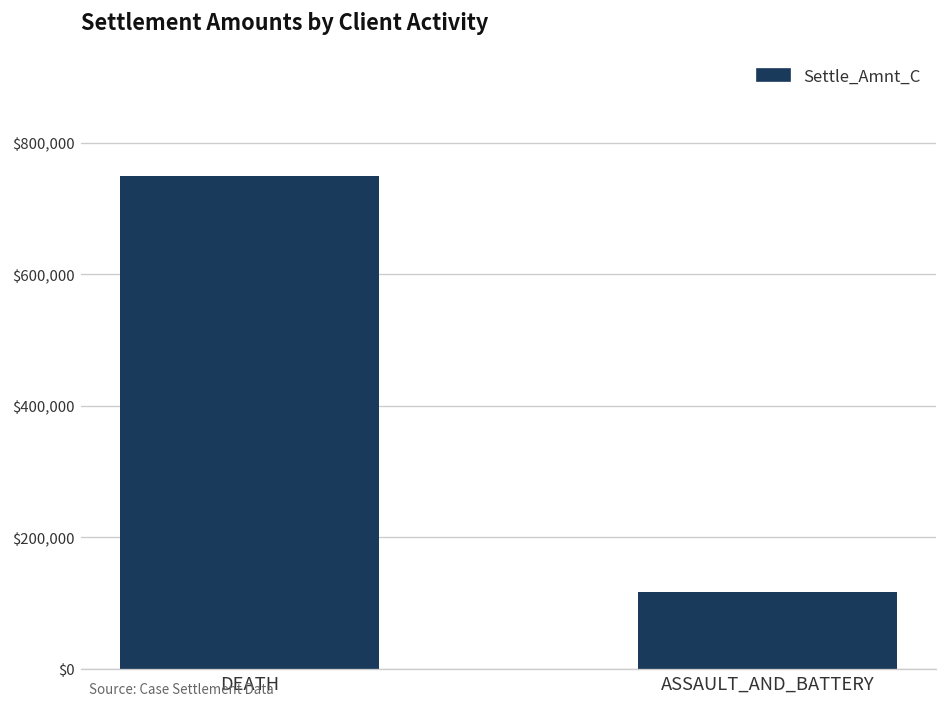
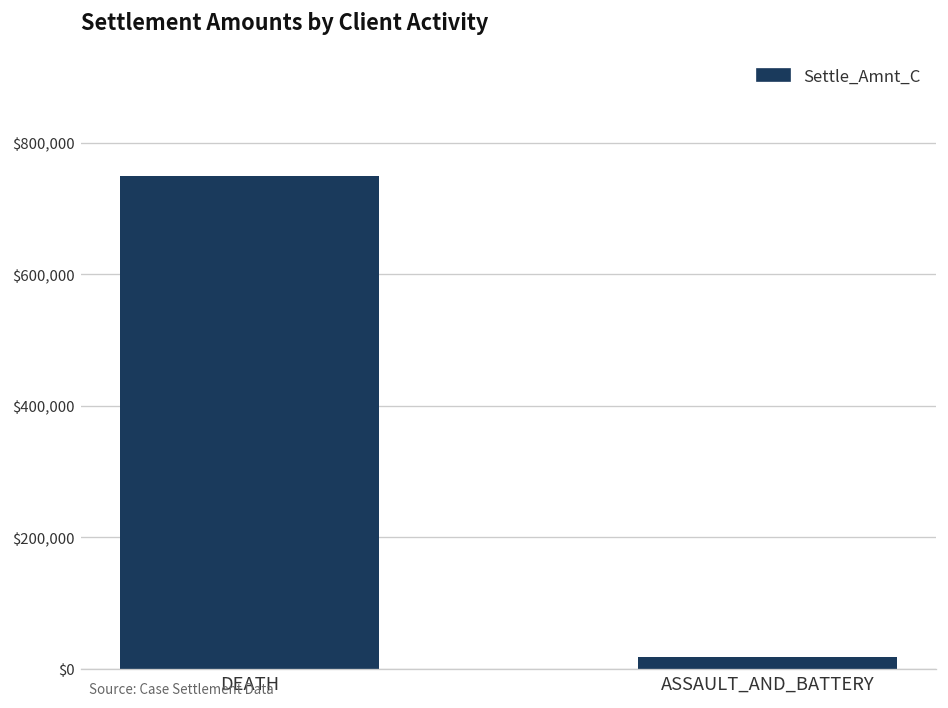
  {
    "DEATH": "$750,000",
-   "ASSAULT_AND_BATTERY": "$120,000"
+   "ASSAULT_AND_BATTERY": "$20,000"
  }
